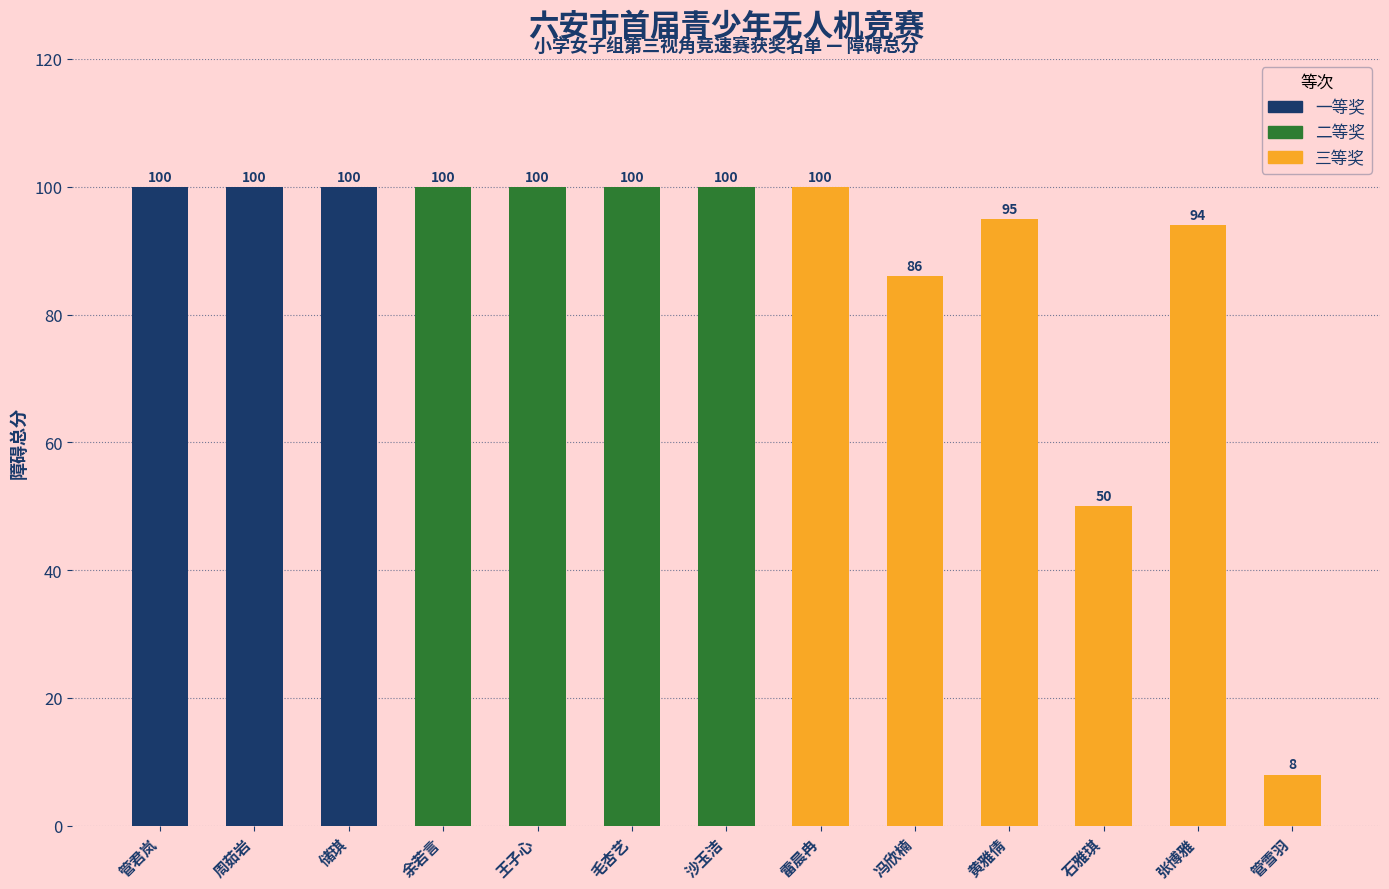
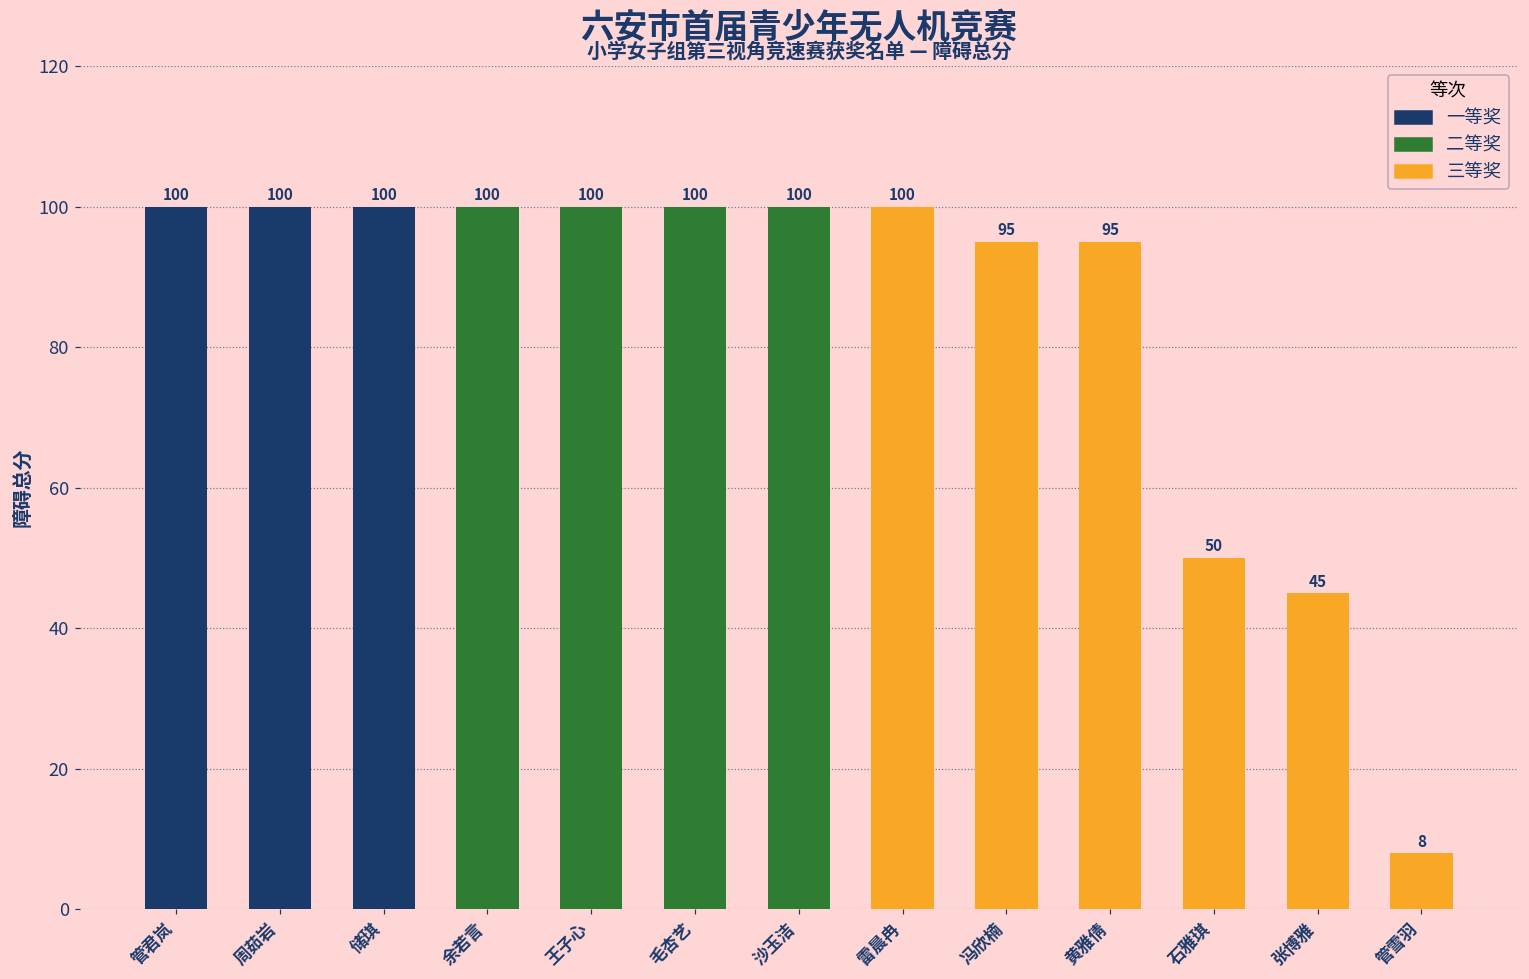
  {
    "一等奖": {
      "管君岚": 100,
      "周茹岩": 100,
      "储琪": 100
    },
    "二等奖": {
      "余若言": 100,
      "王子心": 100,
      "毛杏艺": 100,
      "沙玉洁": 100
    },
    "三等奖": {
      "雷晨冉": 100,
-     "冯欣楠": 86,
+     "冯欣楠": 95,
      "黄雅倩": 95,
      "石雅琪": 50,
-     "张博雅": 94,
+     "张博雅": 45,
      "管雪羽": 8
    }
  }
